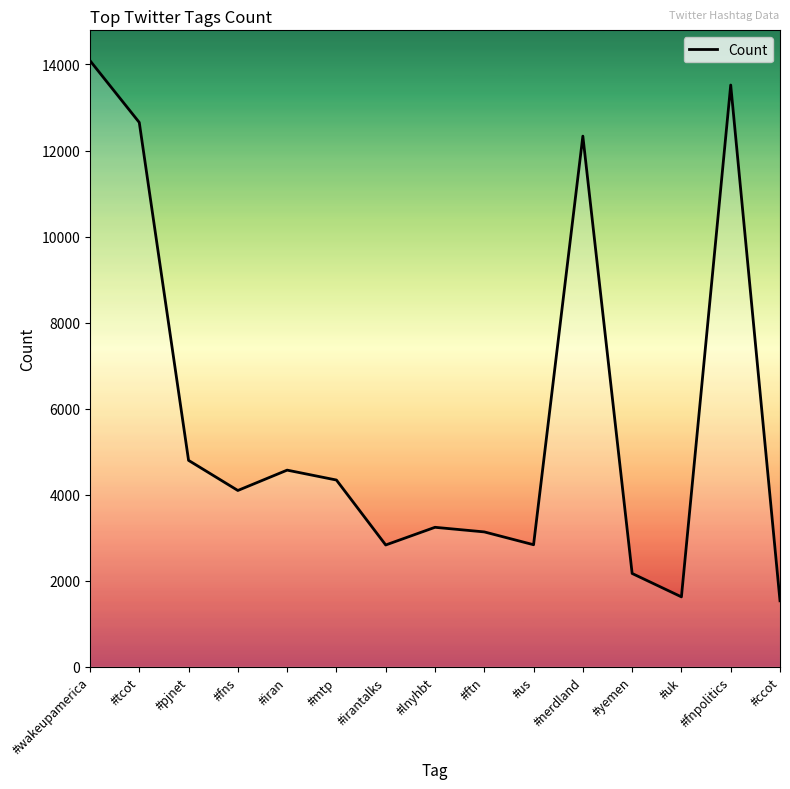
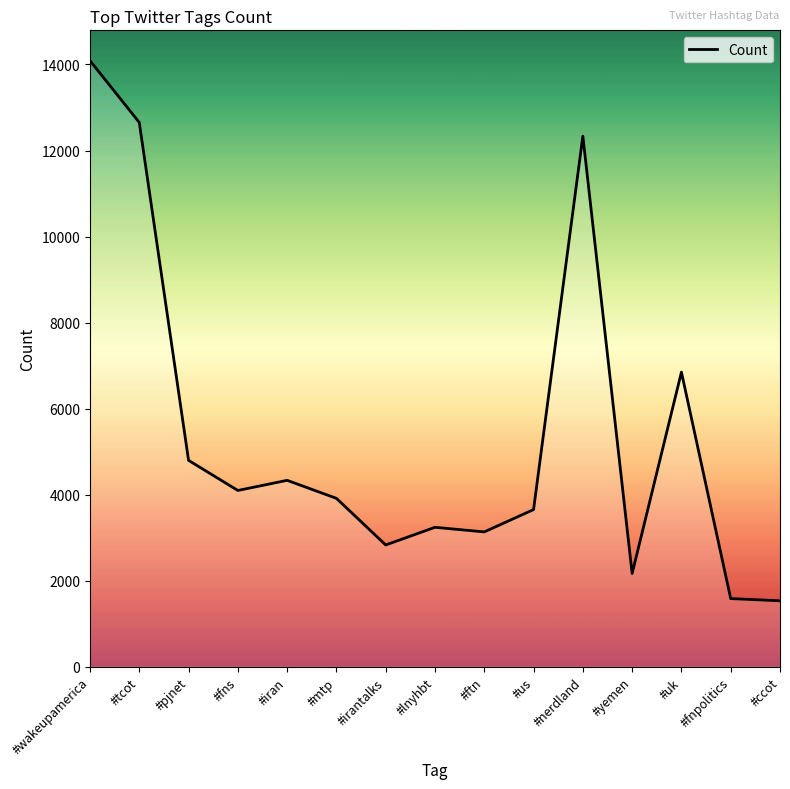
  {
    "#wakeupamerica": 14100,
    "#tcot": 12700,
    "#pjnet": 4800,
    "#fns": 4100,
-   "#iran": 4600,
-   "#mtp": 4300,
+   "#iran": 4300,
+   "#mtp": 3900,
    "#irantalks": 2800,
    "#lnyhbt": 3200,
    "#ftn": 3100,
-   "#us": 2800,
+   "#us": 3700,
    "#nerdland": 12300,
    "#yemen": 2200,
-   "#uk": 1600,
-   "#fnpolitics": 13500,
+   "#uk": 6800,
+   "#fnpolitics": 1600,
    "#ccot": 1500
  }
